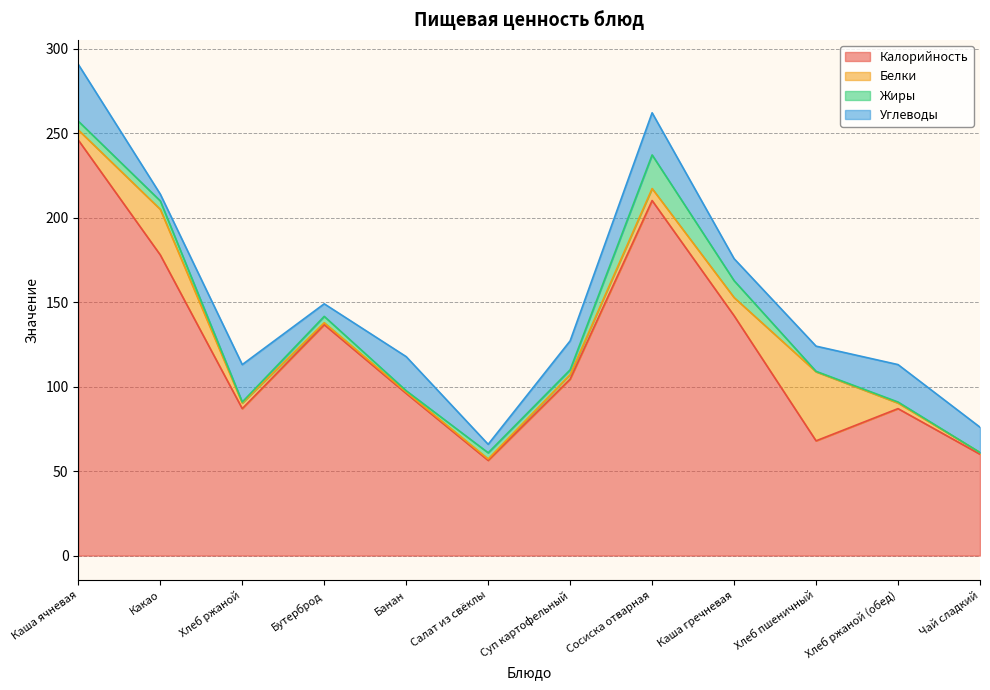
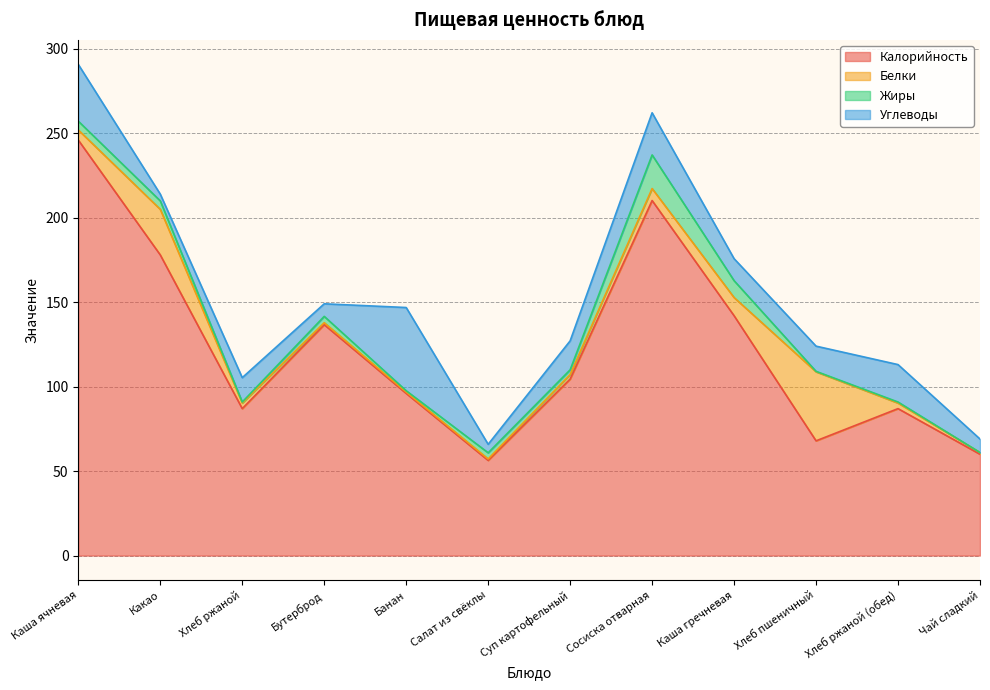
  {
    "Калорийность": {
      "Каша ячневая": 246,
      "Какао": 178,
      "Хлеб ржаной": 87,
      "Суп картофельный": 105,
      "Сосиска отварная": 210,
      "Каша гречневая": 142,
      "Хлеб пшеничный": 68,
      "Хлеб ржаной (обед)": 87
    },
    "Белки": {
      "Каша ячневая": 6,
      "Какао": 27,
      "Суп картофельный": 3,
      "Сосиска отварная": 7,
      "Каша гречневая": 11
    },
    "Жиры": {
      "Каша ячневая": 5,
      "Какао": 5,
      "Бутерброд": 4,
      "Салат из свёклы": 4,
      "Суп картофельный": 3,
      "Сосиска отварная": 20,
      "Каша гречневая": 10
    },
    "Углеводы": {
      "Каша ячневая": 34,
      "Какао": 4,
-     "Хлеб ржаной": 22,
+     "Хлеб ржаной": 14,
      "Бутерброд": 7,
-     "Банан": 20,
+     "Банан": 49,
      "Салат из свёклы": 5,
      "Суп картофельный": 17,
      "Сосиска отварная": 25,
      "Каша гречневая": 13,
      "Хлеб пшеничный": 15,
      "Хлеб ржаной (обед)": 22,
-     "Чай сладкий": 15
+     "Чай сладкий": 8
    }
  }
